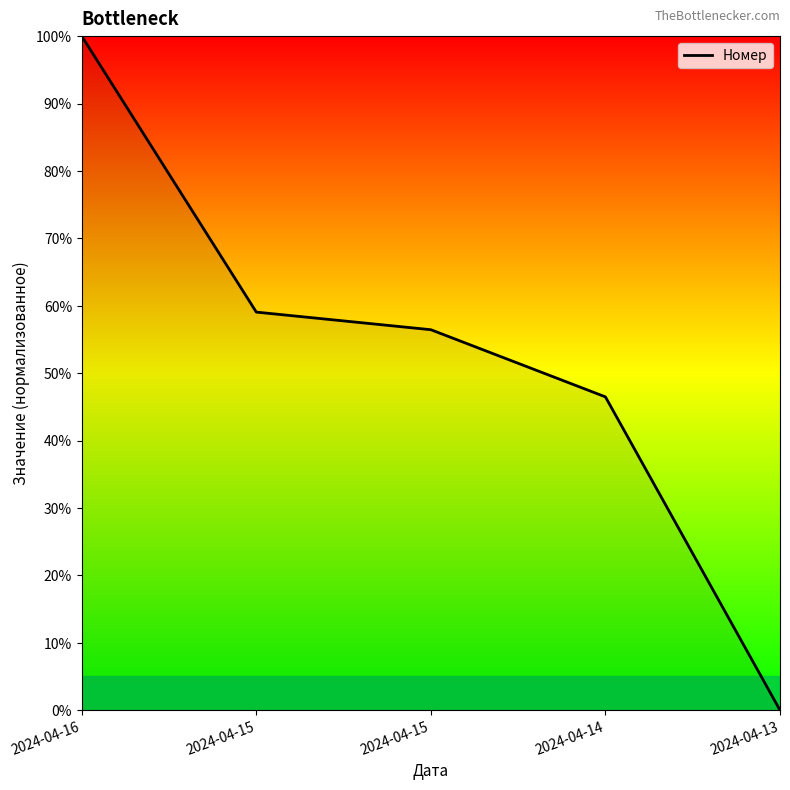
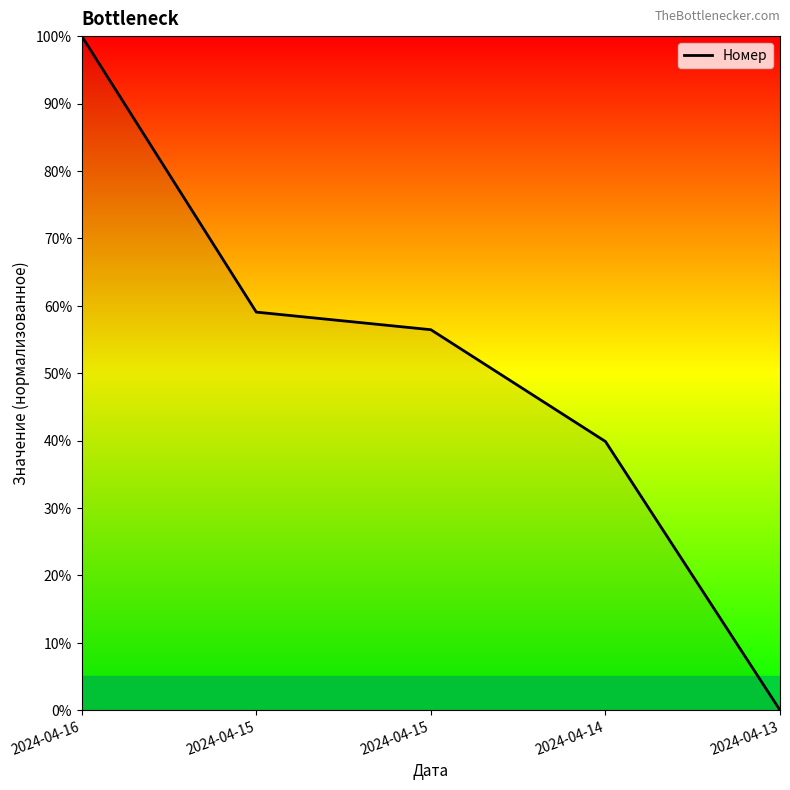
  {
    "2024-04-16": "100%",
-   "2024-04-14": "46%"
+   "2024-04-14": "40%"
  }
